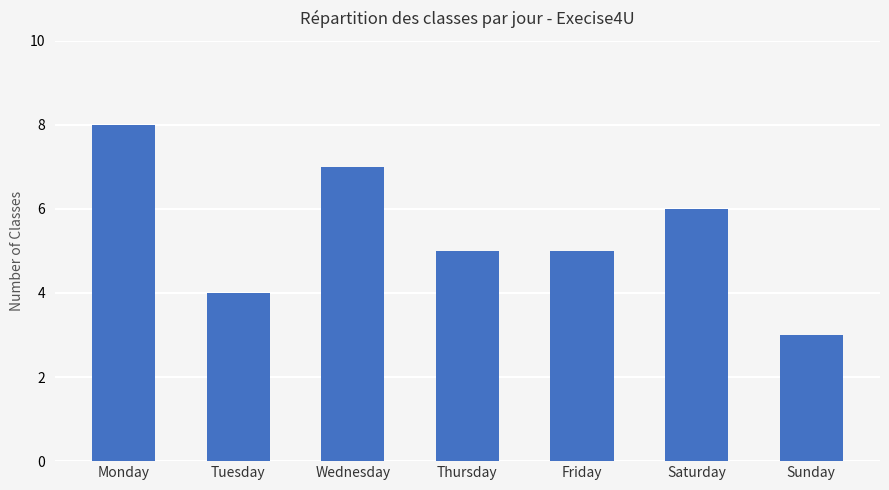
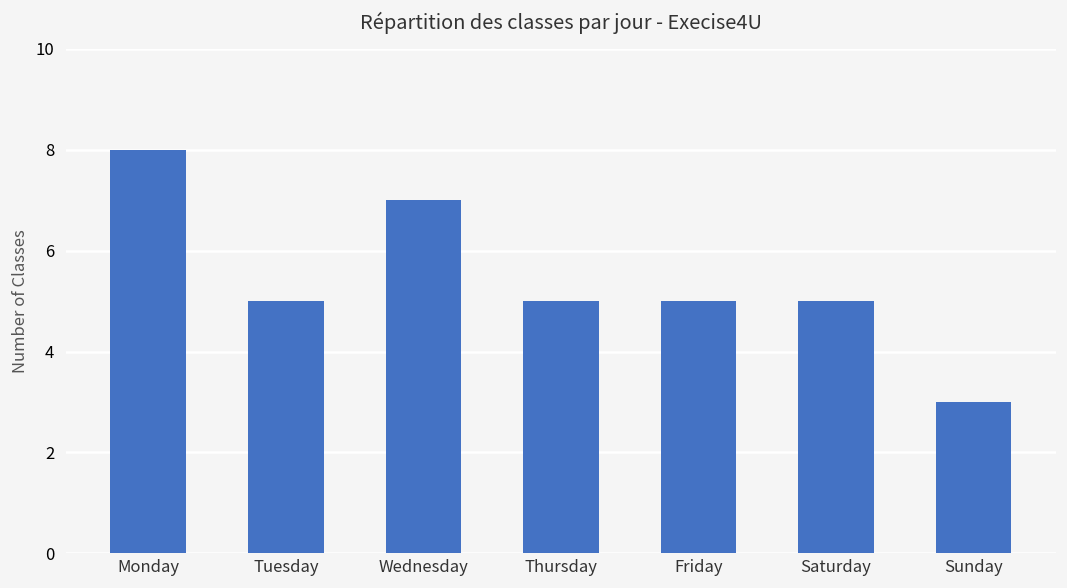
  {
    "Monday": 8,
-   "Tuesday": 4,
+   "Tuesday": 5,
    "Wednesday": 7,
    "Thursday": 5,
    "Friday": 5,
-   "Saturday": 6,
+   "Saturday": 5,
    "Sunday": 3
  }
